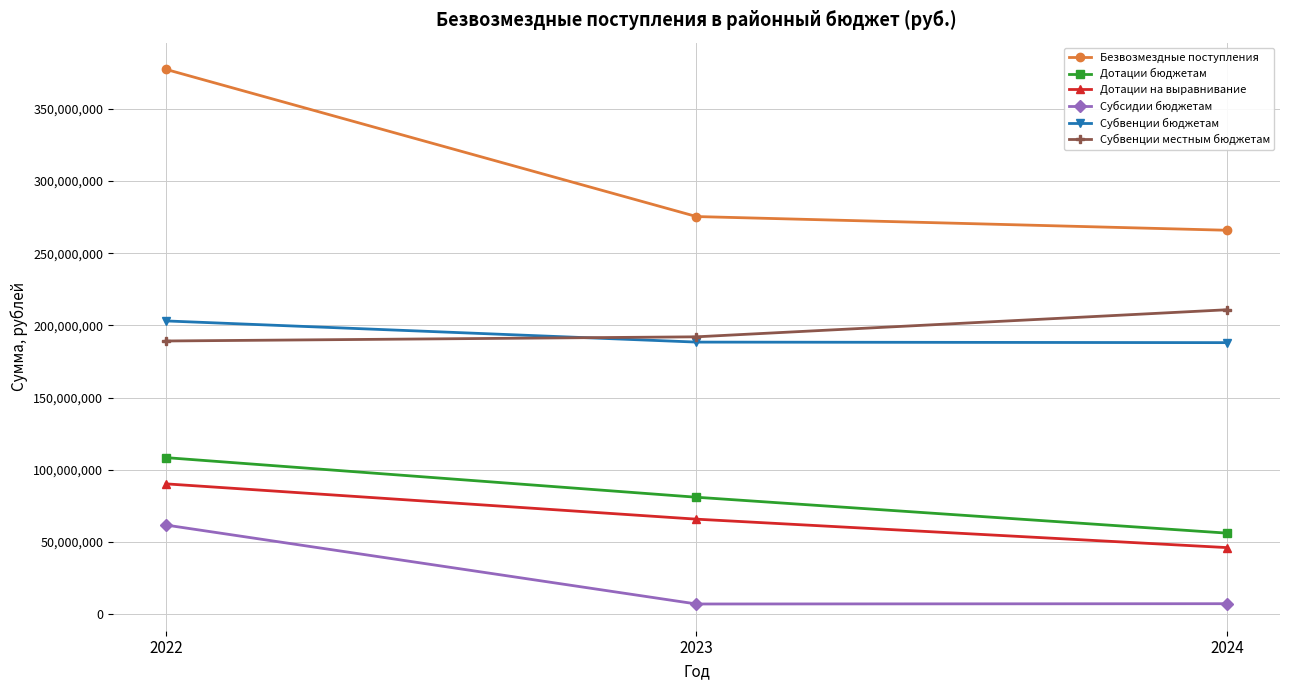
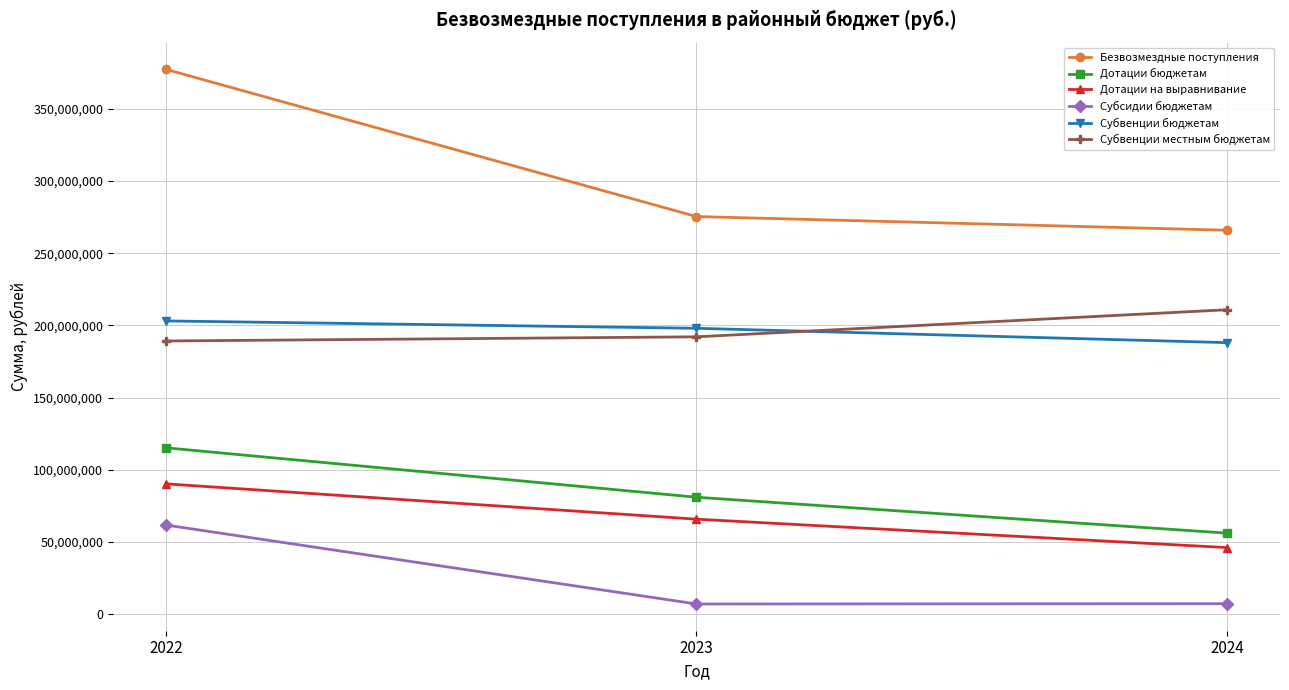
  {
    "Безвозмездные поступления": {
      "2022": "377,000,000",
      "2023": "275,000,000",
      "2024": "266,000,000"
    },
    "Дотации бюджетам": {
-     "2022": "108,000,000",
+     "2022": "115,000,000",
      "2023": "81,000,000",
      "2024": "56,000,000"
    },
    "Дотации на выравнивание": {
      "2022": "90,000,000",
      "2023": "66,000,000",
      "2024": "46,000,000"
    },
    "Субсидии бюджетам": {
      "2022": "62,000,000",
      "2023": "7,000,000",
      "2024": "7,000,000"
    },
    "Субвенции бюджетам": {
      "2022": "203,000,000",
-     "2023": "188,000,000",
+     "2023": "198,000,000",
      "2024": "188,000,000"
    },
    "Субвенции местным бюджетам": {
      "2022": "189,000,000",
      "2023": "192,000,000",
      "2024": "211,000,000"
    }
  }
